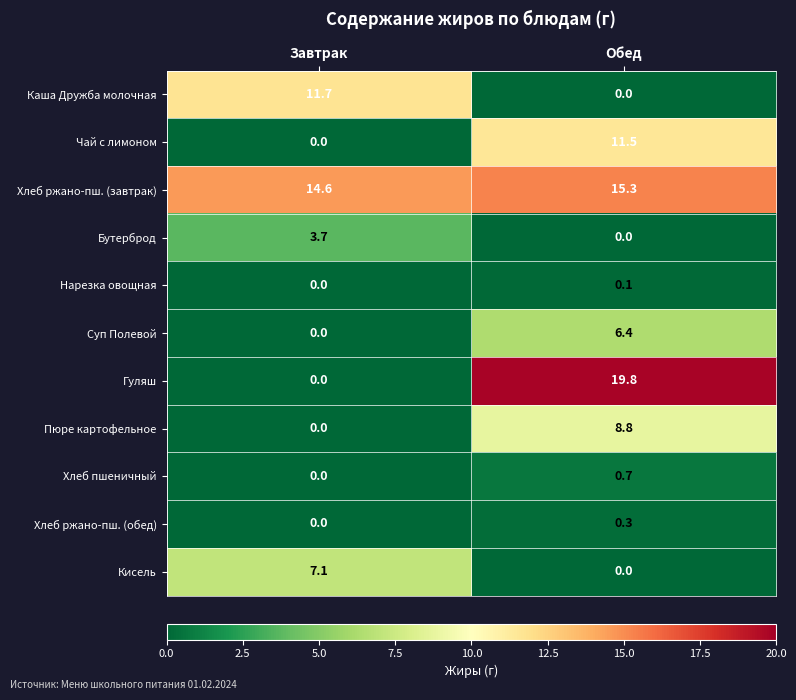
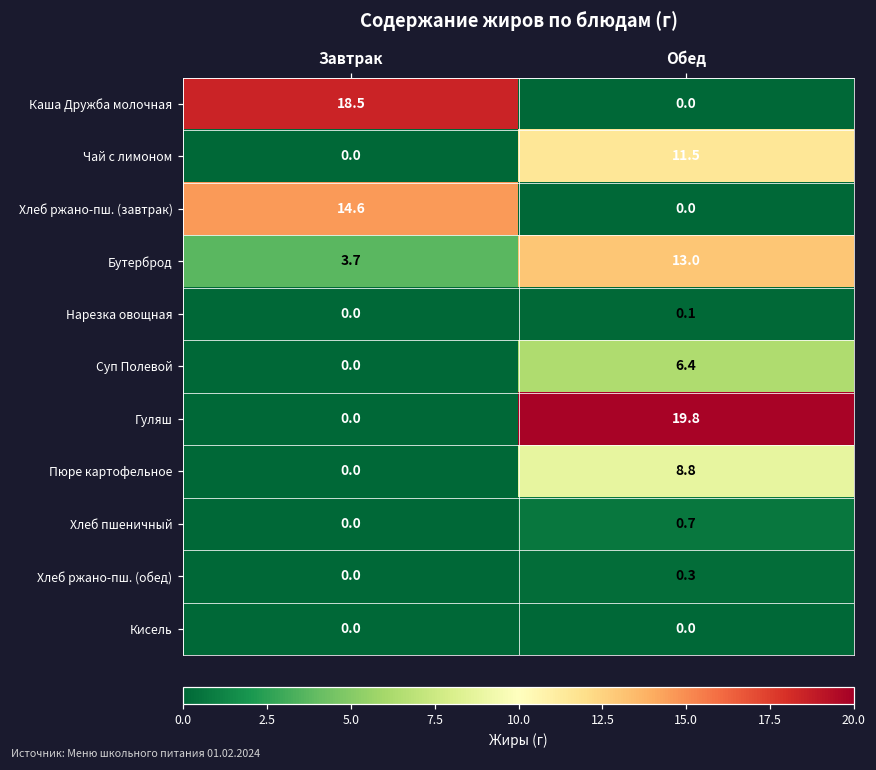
  {
    "Каша Дружба молочная": {
-     "Завтрак": 11.7,
+     "Завтрак": 18.5,
      "Обед": 0.0
    },
    "Чай с лимоном": {
      "Завтрак": 0.0,
      "Обед": 11.5
    },
    "Хлеб ржано-пш. (завтрак)": {
      "Завтрак": 14.6,
-     "Обед": 15.3
+     "Обед": 0.0
    },
    "Бутерброд": {
      "Завтрак": 3.7,
-     "Обед": 0.0
+     "Обед": 13.0
    },
    "Нарезка овощная": {
      "Завтрак": 0.0,
      "Обед": 0.1
    },
    "Суп Полевой": {
      "Завтрак": 0.0,
      "Обед": 6.4
    },
    "Гуляш": {
      "Завтрак": 0.0,
      "Обед": 19.8
    },
    "Пюре картофельное": {
      "Завтрак": 0.0,
      "Обед": 8.8
    },
    "Хлеб пшеничный": {
      "Завтрак": 0.0,
      "Обед": 0.7
    },
    "Хлеб ржано-пш. (обед)": {
      "Завтрак": 0.0,
      "Обед": 0.3
    },
    "Кисель": {
-     "Завтрак": 7.1,
+     "Завтрак": 0.0,
      "Обед": 0.0
    }
  }
